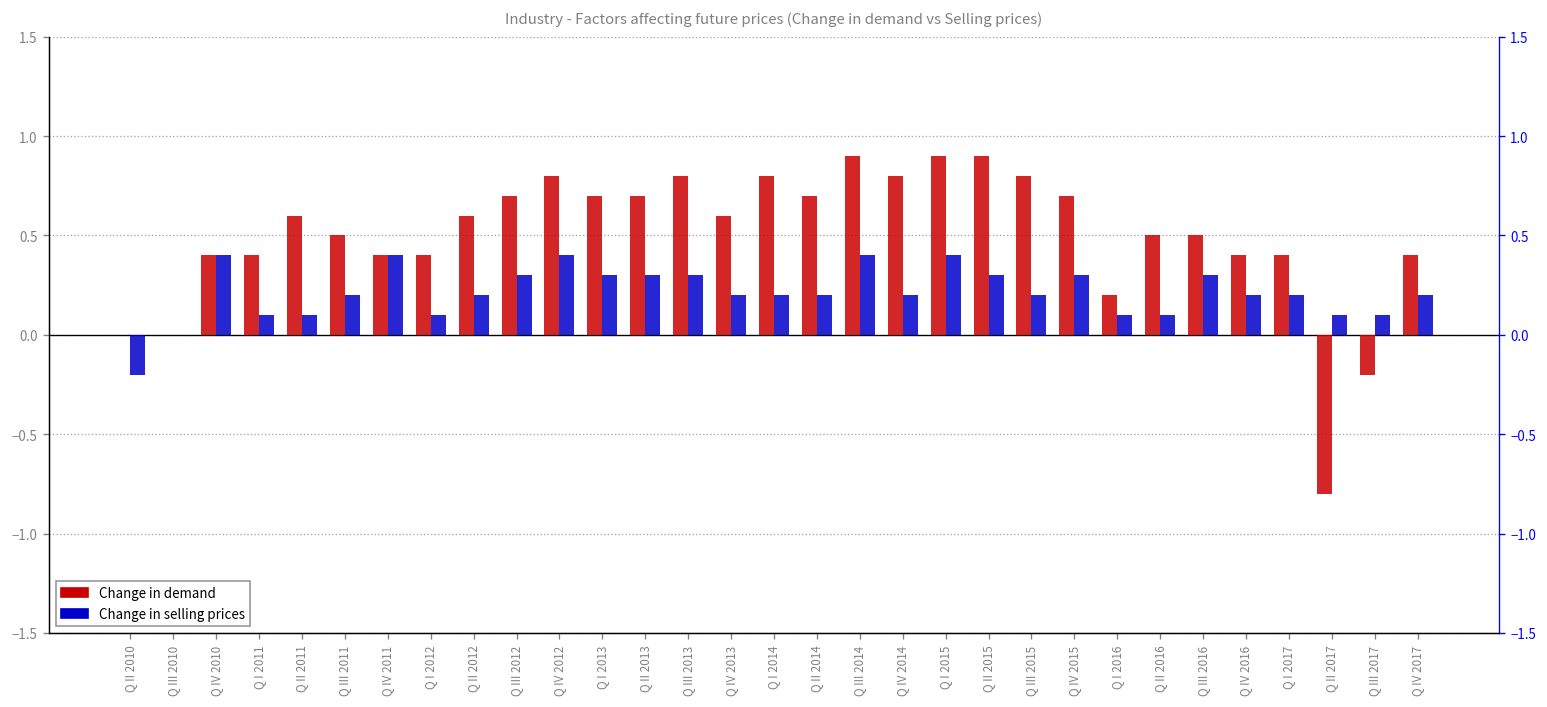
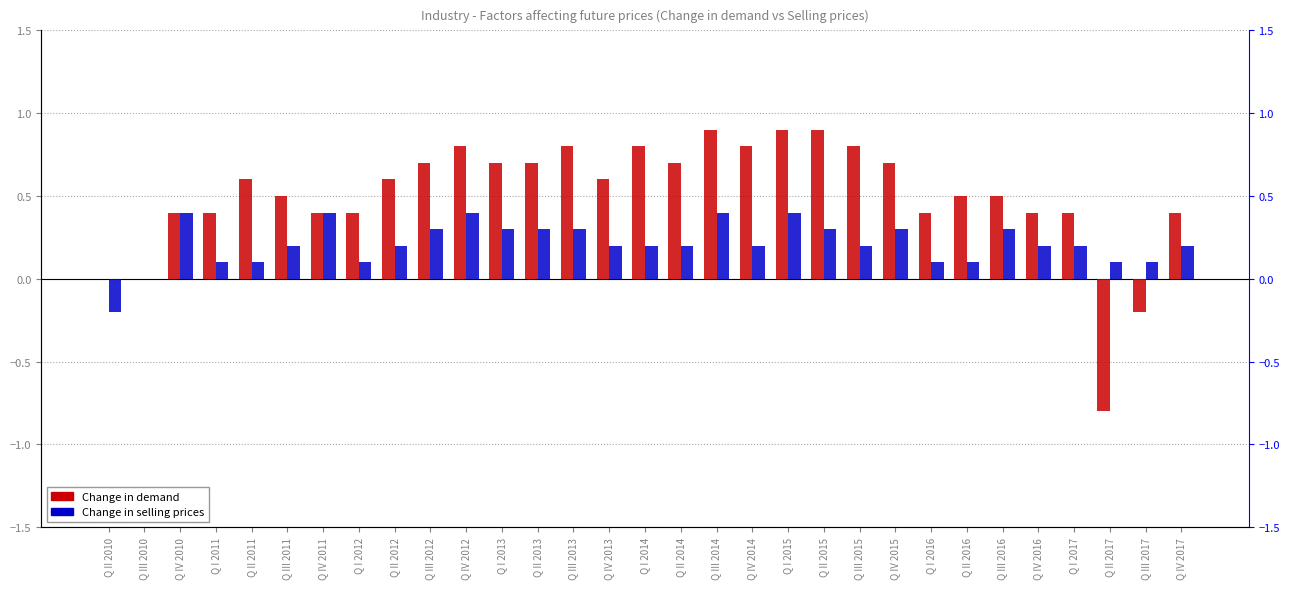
  {
    "Change in demand": {
      "Q II 2010": 0.0,
      "Q III 2010": 0.0,
      "Q IV 2010": 0.4,
      "Q I 2011": 0.4,
      "Q II 2011": 0.6,
      "Q III 2011": 0.5,
      "Q IV 2011": 0.4,
      "Q I 2012": 0.4,
      "Q II 2012": 0.6,
      "Q III 2012": 0.7,
      "Q IV 2012": 0.8,
      "Q I 2013": 0.7,
      "Q II 2013": 0.7,
      "Q III 2013": 0.8,
      "Q IV 2013": 0.6,
      "Q I 2014": 0.8,
      "Q II 2014": 0.7,
      "Q III 2014": 0.9,
      "Q IV 2014": 0.8,
      "Q I 2015": 0.9,
      "Q II 2015": 0.9,
      "Q III 2015": 0.8,
      "Q IV 2015": 0.7,
-     "Q I 2016": 0.2,
+     "Q I 2016": 0.4,
      "Q II 2016": 0.5,
      "Q III 2016": 0.5,
      "Q IV 2016": 0.4,
      "Q I 2017": 0.4,
      "Q II 2017": -0.8,
      "Q III 2017": -0.2,
      "Q IV 2017": 0.4
    },
    "Change in selling prices": {
      "Q II 2010": -0.2,
      "Q III 2010": 0.0,
      "Q IV 2010": 0.4,
      "Q I 2011": 0.1,
      "Q II 2011": 0.1,
      "Q III 2011": 0.2,
      "Q IV 2011": 0.4,
      "Q I 2012": 0.1,
      "Q II 2012": 0.2,
      "Q III 2012": 0.3,
      "Q IV 2012": 0.4,
      "Q I 2013": 0.3,
      "Q II 2013": 0.3,
      "Q III 2013": 0.3,
      "Q IV 2013": 0.2,
      "Q I 2014": 0.2,
      "Q II 2014": 0.2,
      "Q III 2014": 0.4,
      "Q IV 2014": 0.2,
      "Q I 2015": 0.4,
      "Q II 2015": 0.3,
      "Q III 2015": 0.2,
      "Q IV 2015": 0.3,
      "Q I 2016": 0.1,
      "Q II 2016": 0.1,
      "Q III 2016": 0.3,
      "Q IV 2016": 0.2,
      "Q I 2017": 0.2,
      "Q II 2017": 0.1,
      "Q III 2017": 0.1,
      "Q IV 2017": 0.2
    }
  }
